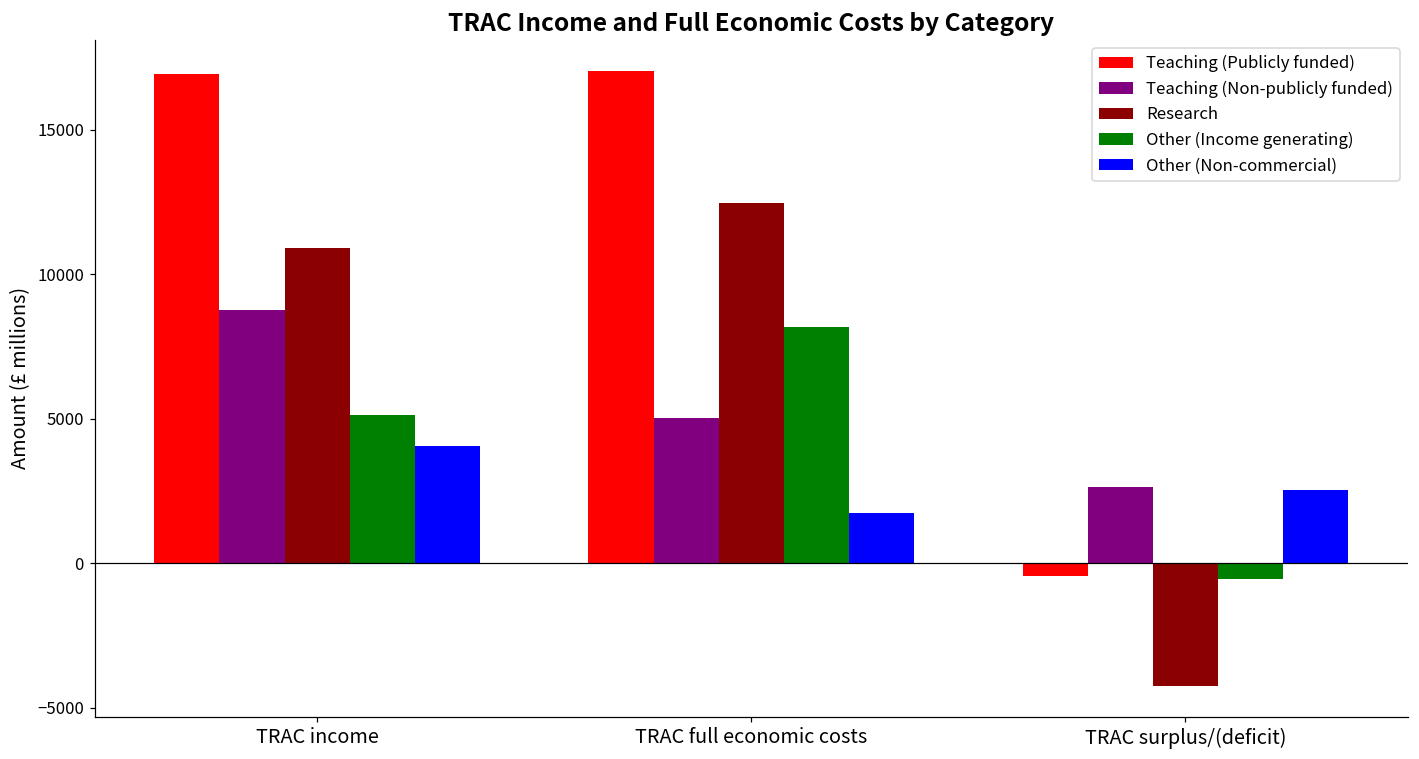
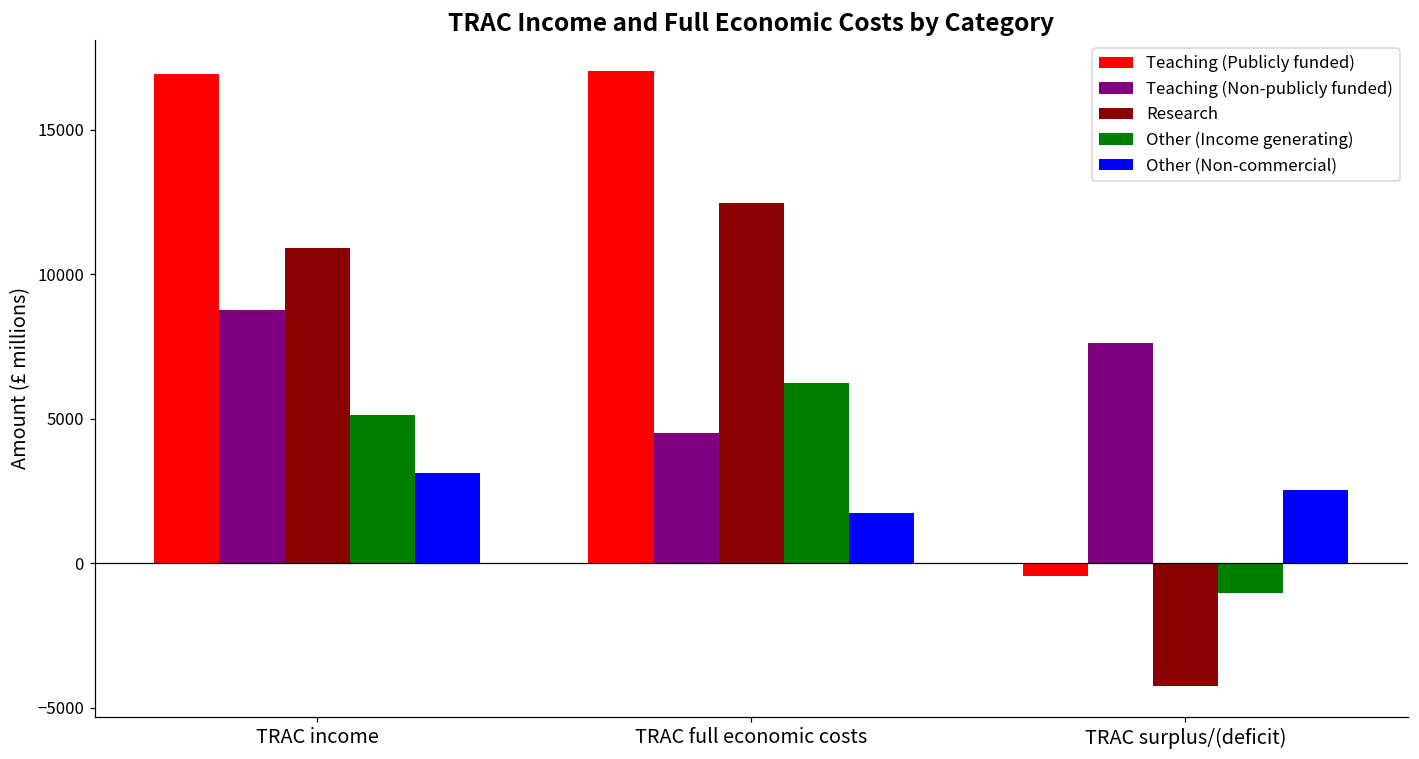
  {
    "Teaching (Publicly funded)": {
      "TRAC income": 16900,
      "TRAC full economic costs": 17000,
      "TRAC surplus/(deficit)": -400
    },
    "Teaching (Non-publicly funded)": {
      "TRAC income": 8700,
-     "TRAC full economic costs": 5000,
-     "TRAC surplus/(deficit)": 2600
+     "TRAC full economic costs": 4500,
+     "TRAC surplus/(deficit)": 7600
    },
    "Research": {
      "TRAC income": 10900,
      "TRAC full economic costs": 12500,
      "TRAC surplus/(deficit)": -4200
    },
    "Other (Income generating)": {
      "TRAC income": 5100,
-     "TRAC full economic costs": 8200,
-     "TRAC surplus/(deficit)": -500
+     "TRAC full economic costs": 6200,
+     "TRAC surplus/(deficit)": -1000
    },
    "Other (Non-commercial)": {
-     "TRAC income": 4100,
+     "TRAC income": 3100,
      "TRAC full economic costs": 1800,
      "TRAC surplus/(deficit)": 2500
    }
  }
